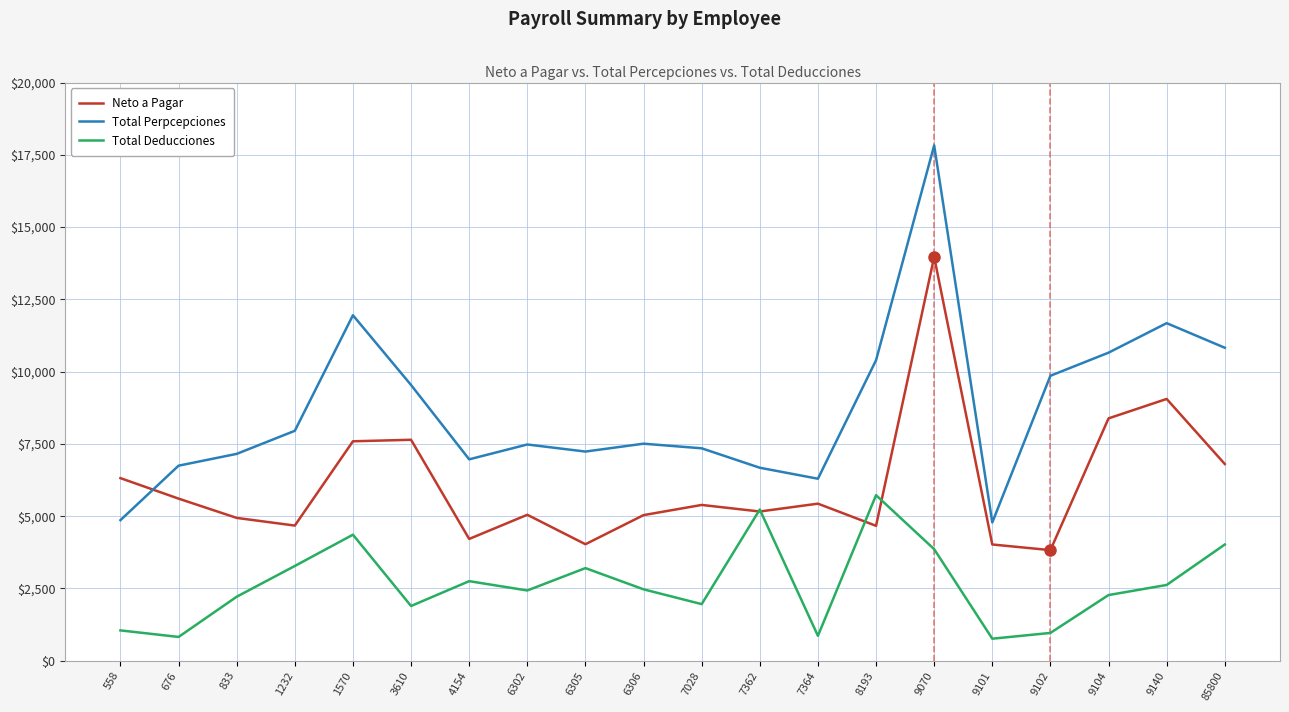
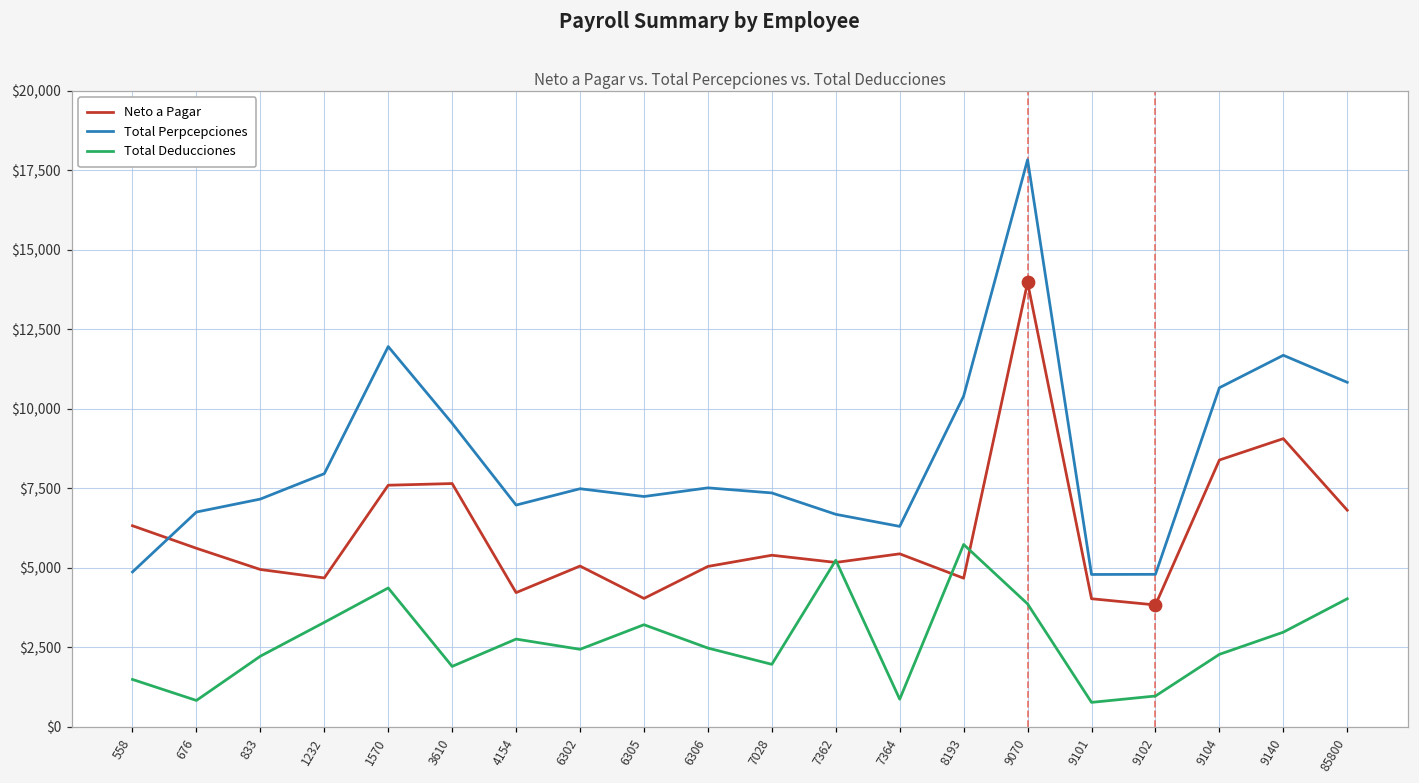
  {
    "Total Perpcepciones": {
      "558": "$4,900",
      "676": "$6,700",
      "833": "$7,200",
      "1232": "$8,000",
      "1570": "$12,000",
      "3610": "$9,500",
      "4154": "$7,000",
      "6302": "$7,500",
      "6305": "$7,200",
      "6306": "$7,500",
      "7028": "$7,300",
      "7362": "$6,700",
      "7364": "$6,300",
      "8193": "$10,400",
      "9070": "$17,800",
      "9101": "$4,800",
-     "9102": "$9,900",
+     "9102": "$4,800",
      "9104": "$10,700",
      "9140": "$11,700",
      "85800": "$10,800"
    },
    "Total Deducciones": {
-     "558": "$1,000",
+     "558": "$1,500",
      "676": "$800",
      "833": "$2,200",
      "1232": "$3,300",
      "1570": "$4,400",
      "3610": "$1,900",
      "4154": "$2,800",
      "6302": "$2,400",
      "6305": "$3,200",
      "6306": "$2,500",
      "7028": "$2,000",
      "7364": "$900",
      "8193": "$5,700",
      "9070": "$3,900",
      "9101": "$800",
      "9102": "$1,000",
      "9104": "$2,300",
-     "9140": "$2,600",
+     "9140": "$3,000",
      "85800": "$4,000"
    }
  }
